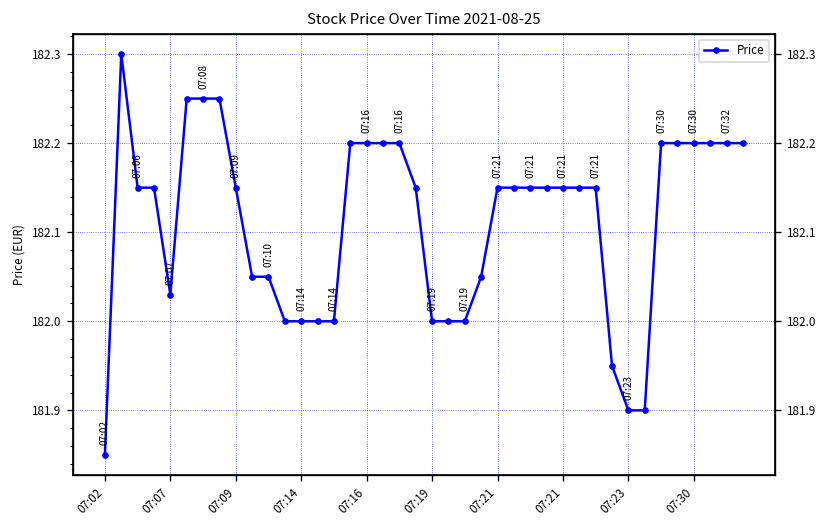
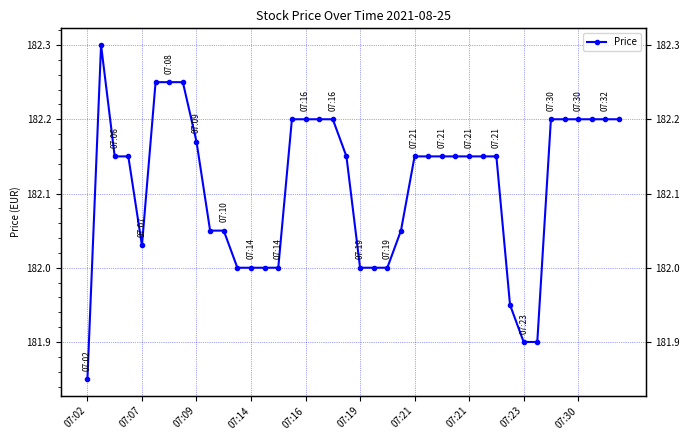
  {
-   "07:09": 182.15
+   "07:09": 182.17
  }
